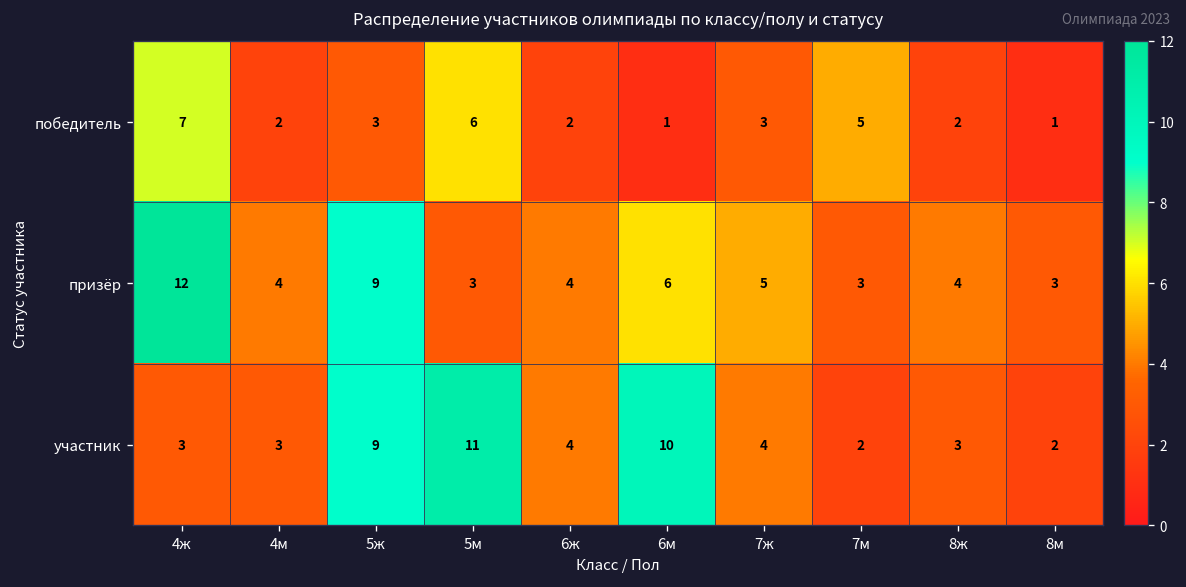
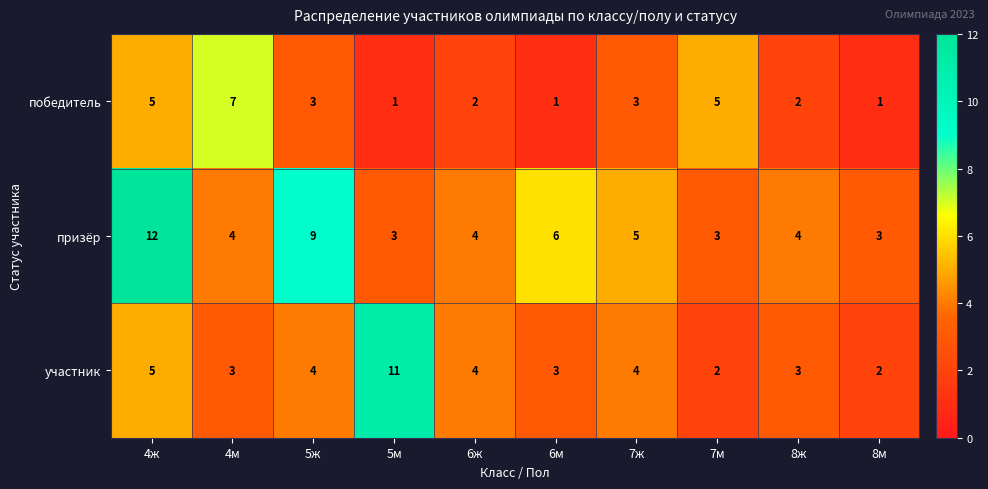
  {
    "победитель": {
-     "4ж": 7,
-     "4м": 2,
+     "4ж": 5,
+     "4м": 7,
      "5ж": 3,
-     "5м": 6,
+     "5м": 1,
      "6ж": 2,
      "6м": 1,
      "7ж": 3,
      "7м": 5,
      "8ж": 2,
      "8м": 1
    },
    "призёр": {
      "4ж": 12,
      "4м": 4,
      "5ж": 9,
      "5м": 3,
      "6ж": 4,
      "6м": 6,
      "7ж": 5,
      "7м": 3,
      "8ж": 4,
      "8м": 3
    },
    "участник": {
-     "4ж": 3,
+     "4ж": 5,
      "4м": 3,
-     "5ж": 9,
+     "5ж": 4,
      "5м": 11,
      "6ж": 4,
-     "6м": 10,
+     "6м": 3,
      "7ж": 4,
      "7м": 2,
      "8ж": 3,
      "8м": 2
    }
  }
